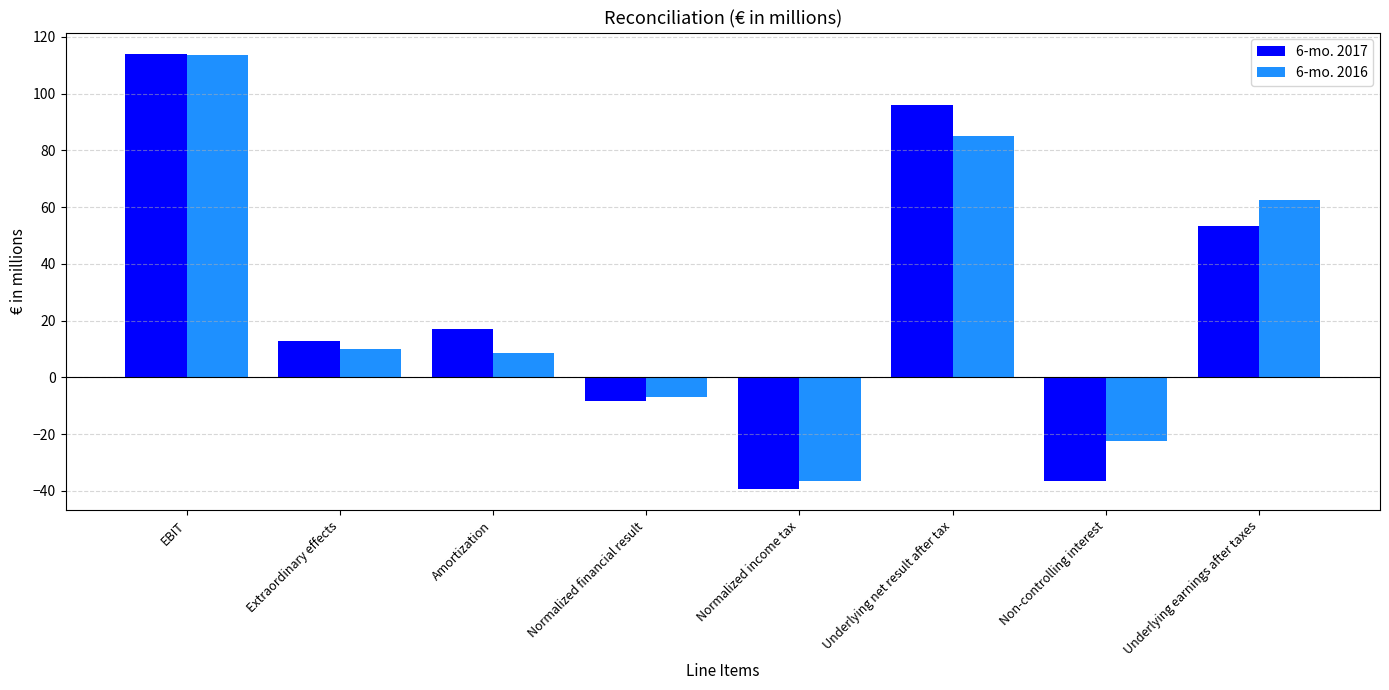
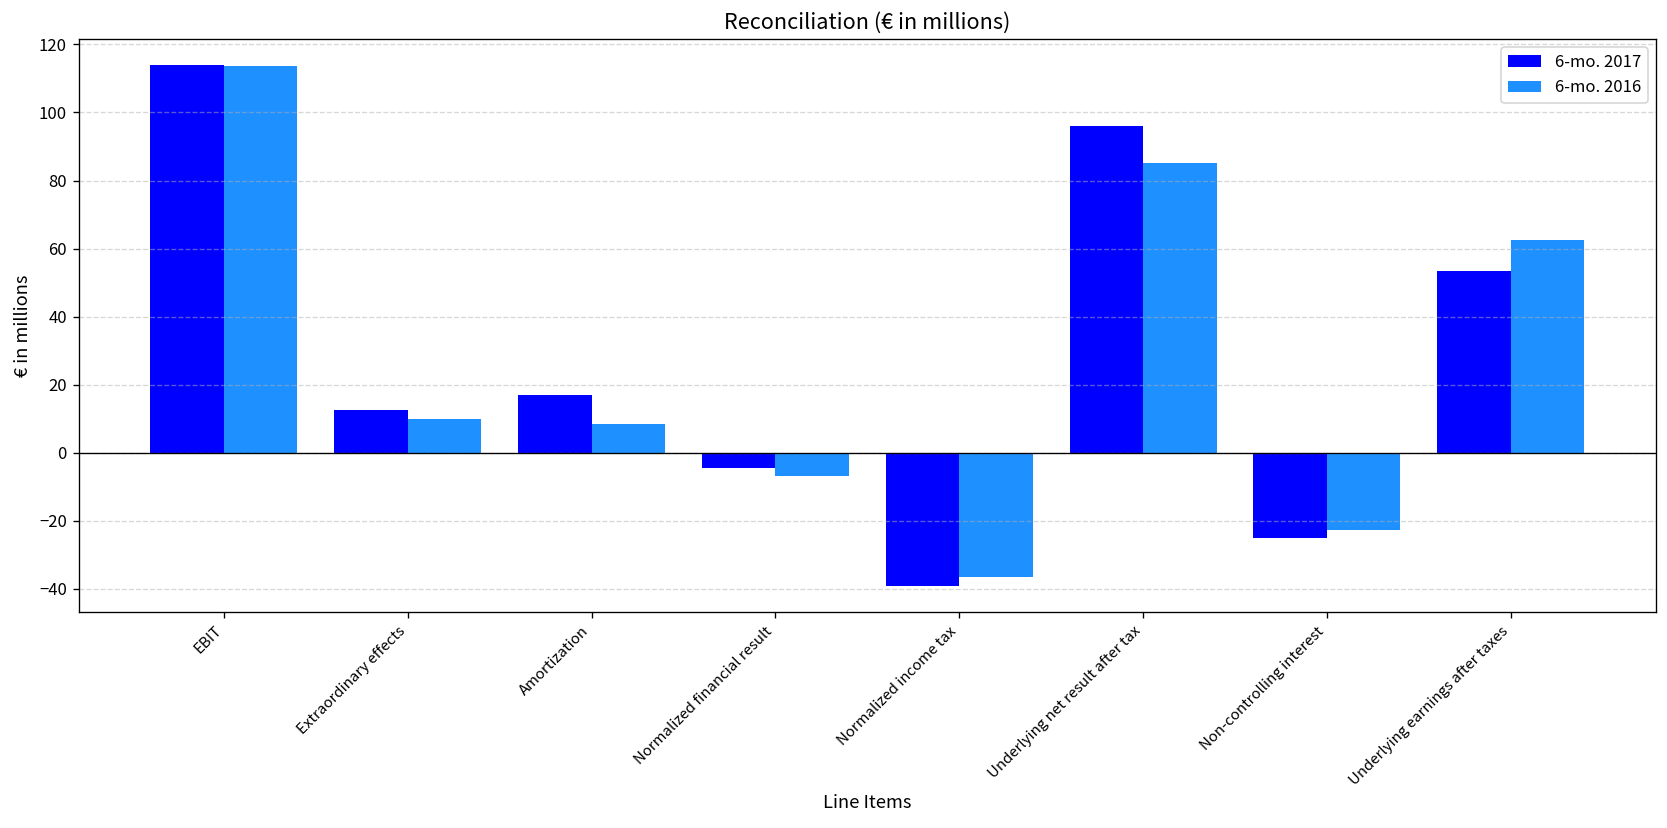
  {
    "6-mo. 2017": {
      "EBIT": 114,
      "Extraordinary effects": 13,
      "Amortization": 17,
-     "Normalized financial result": -8,
+     "Normalized financial result": -5,
      "Normalized income tax": -39,
      "Underlying net result after tax": 96,
-     "Non-controlling interest": -37,
+     "Non-controlling interest": -25,
      "Underlying earnings after taxes": 53
    },
    "6-mo. 2016": {
      "EBIT": 114,
      "Extraordinary effects": 10,
      "Amortization": 9,
      "Normalized financial result": -7,
      "Normalized income tax": -36,
      "Underlying net result after tax": 85,
      "Non-controlling interest": -23,
      "Underlying earnings after taxes": 62
    }
  }
